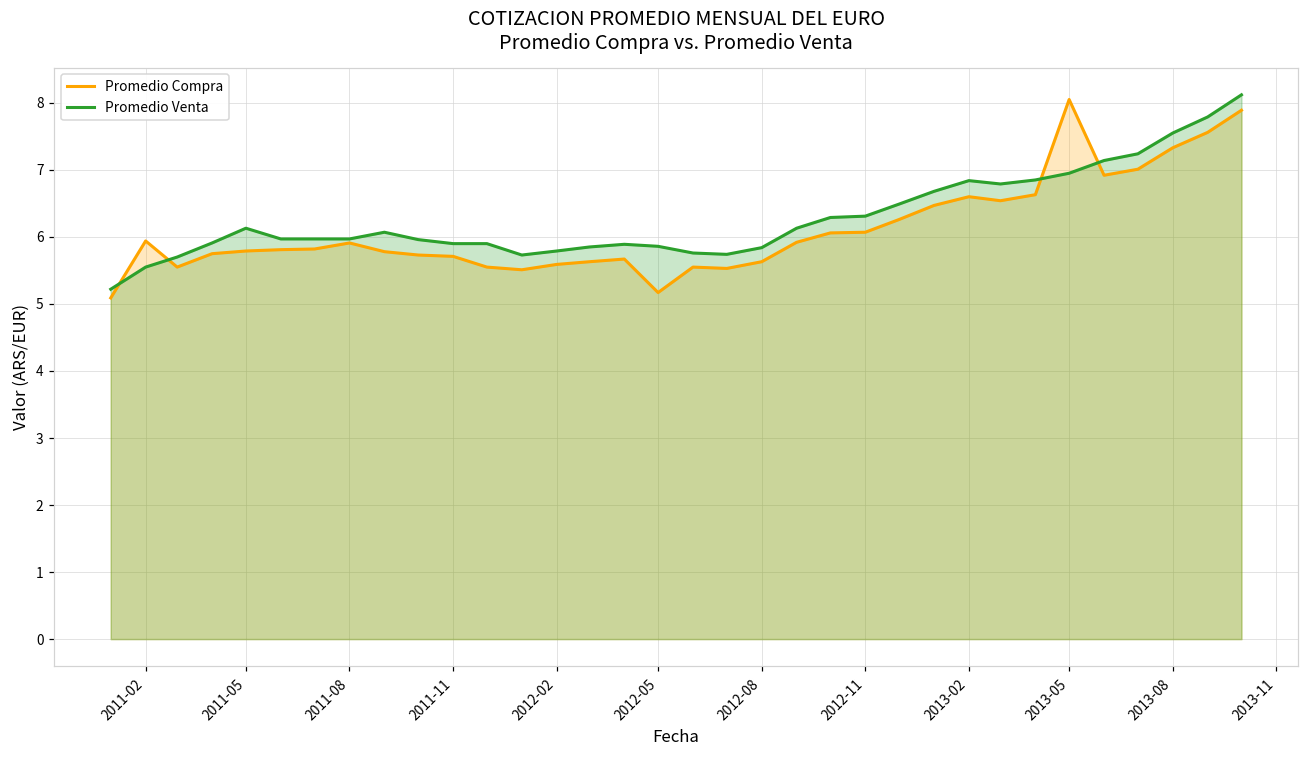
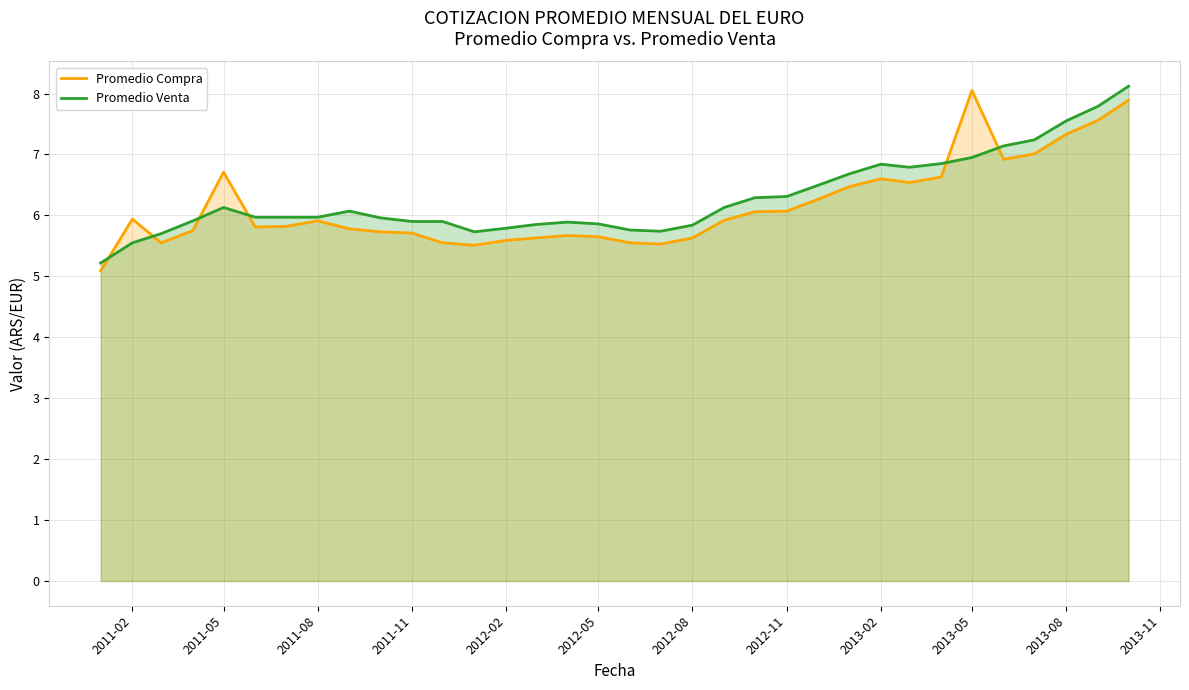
  {
    "Promedio Compra": {
      "2011-02": 5.9,
-     "2011-05": 5.8,
+     "2011-05": 6.7,
      "2011-08": 5.9,
      "2011-11": 5.7,
      "2012-02": 5.6,
-     "2012-05": 5.2,
+     "2012-05": 5.7,
      "2012-08": 5.6,
      "2012-11": 6.1,
      "2013-02": 6.6,
      "2013-05": 8.1,
      "2013-08": 7.3
    },
    "Promedio Venta": {
      "2011-02": 5.6,
      "2011-05": 6.1,
      "2011-08": 6.0,
      "2011-11": 5.9,
      "2012-02": 5.8,
      "2012-05": 5.9,
      "2012-08": 5.8,
      "2012-11": 6.3,
      "2013-02": 6.8,
      "2013-05": 7.0,
      "2013-08": 7.6
    }
  }
